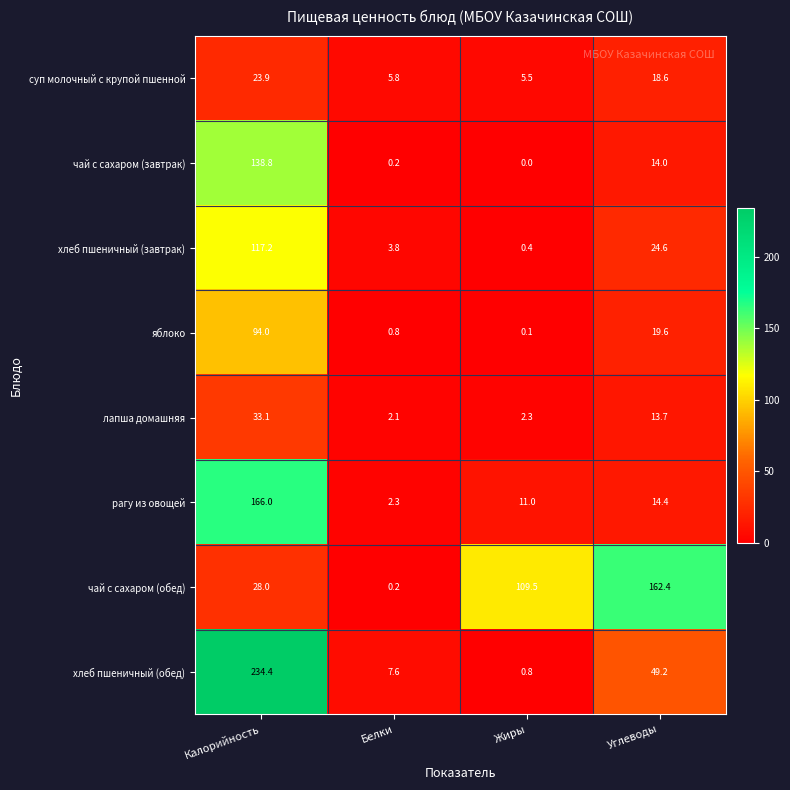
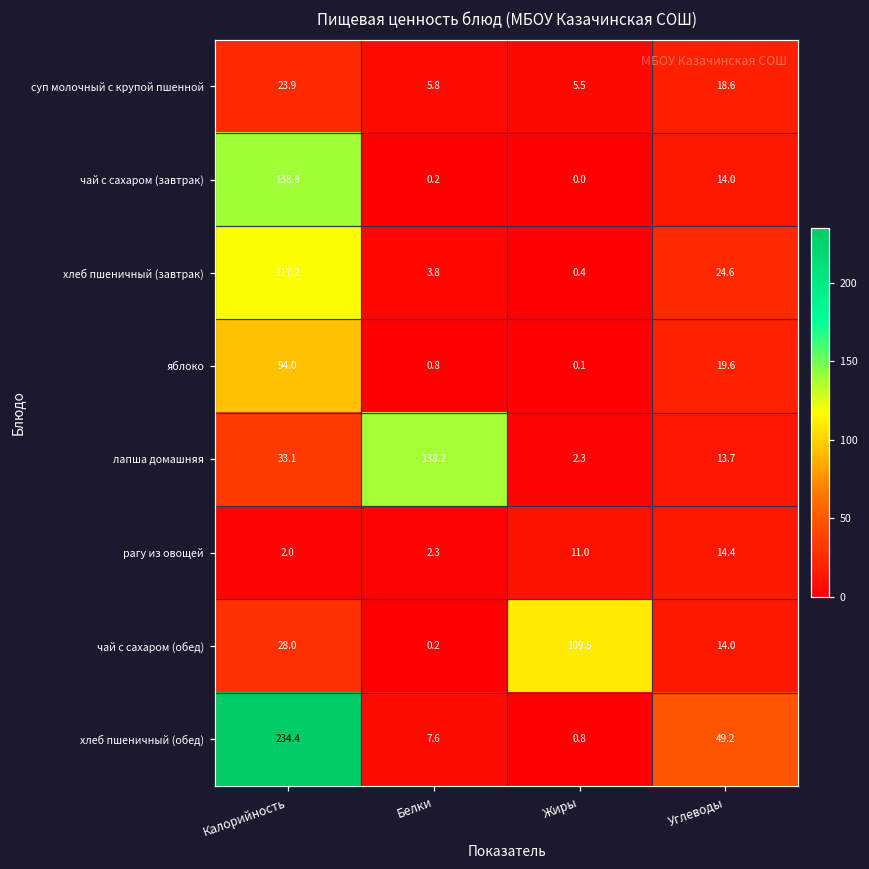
  {
    "суп молочный с крупой пшенной": {
      "Калорийность": 23.9,
      "Белки": 5.8,
      "Жиры": 5.5
    },
    "чай с сахаром (завтрак)": {
      "Калорийность": 138.8,
      "Белки": 0.2,
      "Жиры": 0.0,
      "Углеводы": 14.0
    },
    "хлеб пшеничный (завтрак)": {
      "Калорийность": 117.2,
      "Белки": 3.8,
      "Жиры": 0.4,
      "Углеводы": 24.6
    },
    "яблоко": {
      "Калорийность": 94.0,
      "Белки": 0.8,
      "Жиры": 0.1,
      "Углеводы": 19.6
    },
    "лапша домашняя": {
      "Калорийность": 33.1,
-     "Белки": 2.1,
+     "Белки": 138.2,
      "Жиры": 2.3,
      "Углеводы": 13.7
    },
    "рагу из овощей": {
-     "Калорийность": 166.0,
+     "Калорийность": 2.0,
      "Белки": 2.3,
      "Жиры": 11.0,
      "Углеводы": 14.4
    },
    "чай с сахаром (обед)": {
      "Калорийность": 28.0,
      "Белки": 0.2,
      "Жиры": 109.5,
-     "Углеводы": 162.4
+     "Углеводы": 14.0
    },
    "хлеб пшеничный (обед)": {
      "Калорийность": 234.4,
      "Белки": 7.6,
      "Жиры": 0.8,
      "Углеводы": 49.2
    }
  }
